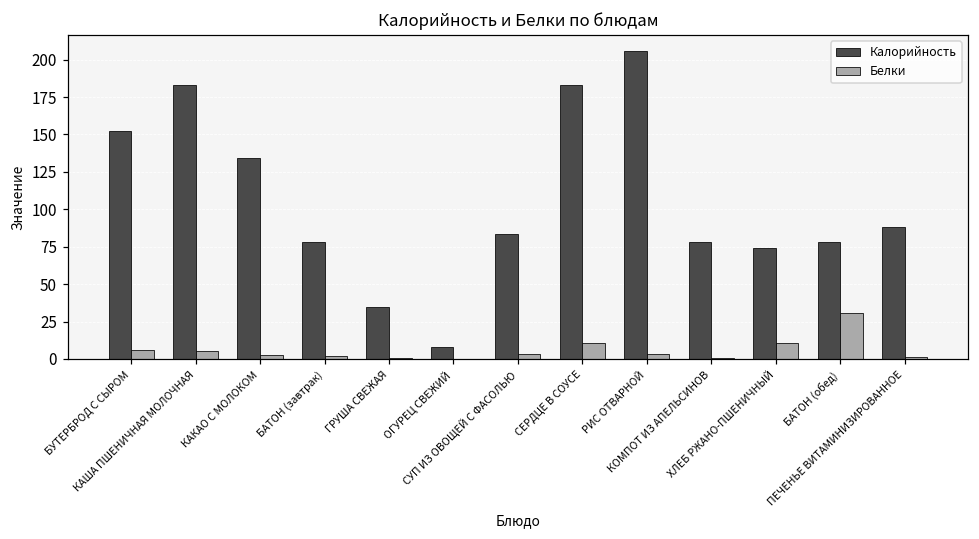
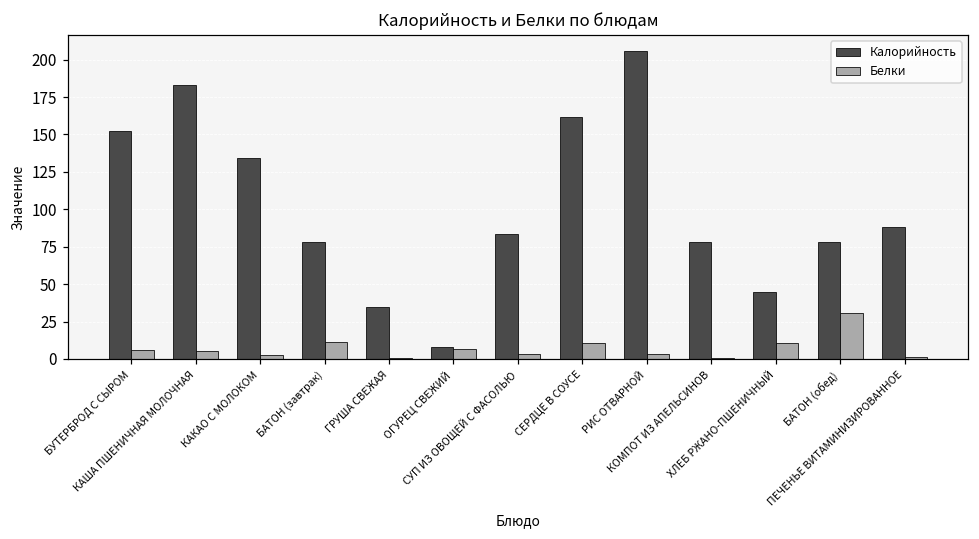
  {
    "Калорийность": {
      "БУТЕРБРОД С СЫРОМ": 152,
      "КАША ПШЕНИЧНАЯ МОЛОЧНАЯ": 183,
      "КАКАО С МОЛОКОМ": 134,
      "БАТОН (завтрак)": 78,
      "ГРУША СВЕЖАЯ": 35,
      "ОГУРЕЦ СВЕЖИЙ": 8,
      "СУП ИЗ ОВОЩЕЙ С ФАСОЛЬЮ": 83,
-     "СЕРДЦЕ В СОУСЕ": 183,
+     "СЕРДЦЕ В СОУСЕ": 162,
      "РИС ОТВАРНОЙ": 206,
      "КОМПОТ ИЗ АПЕЛЬСИНОВ": 78,
-     "ХЛЕБ РЖАНО-ПШЕНИЧНЫЙ": 74,
+     "ХЛЕБ РЖАНО-ПШЕНИЧНЫЙ": 45,
      "БАТОН (обед)": 78,
      "ПЕЧЕНЬЕ ВИТАМИНИЗИРОВАННОЕ": 88
    },
    "Белки": {
      "БУТЕРБРОД С СЫРОМ": 6,
      "КАША ПШЕНИЧНАЯ МОЛОЧНАЯ": 6,
      "КАКАО С МОЛОКОМ": 3,
-     "БАТОН (завтрак)": 2,
-     "ОГУРЕЦ СВЕЖИЙ": 0,
+     "БАТОН (завтрак)": 11,
+     "ОГУРЕЦ СВЕЖИЙ": 7,
      "СУП ИЗ ОВОЩЕЙ С ФАСОЛЬЮ": 4,
      "СЕРДЦЕ В СОУСЕ": 11,
      "РИС ОТВАРНОЙ": 4,
      "ХЛЕБ РЖАНО-ПШЕНИЧНЫЙ": 10,
      "БАТОН (обед)": 31
    }
  }
